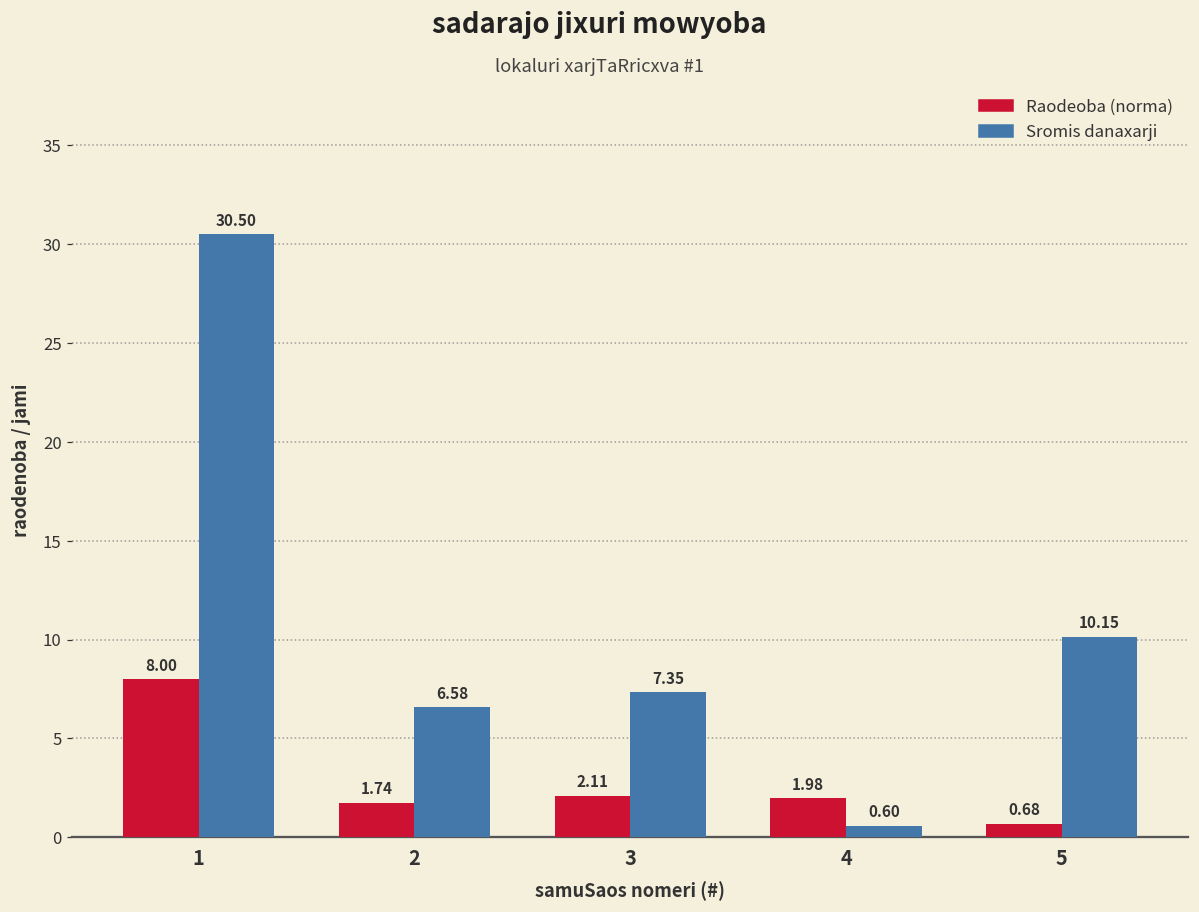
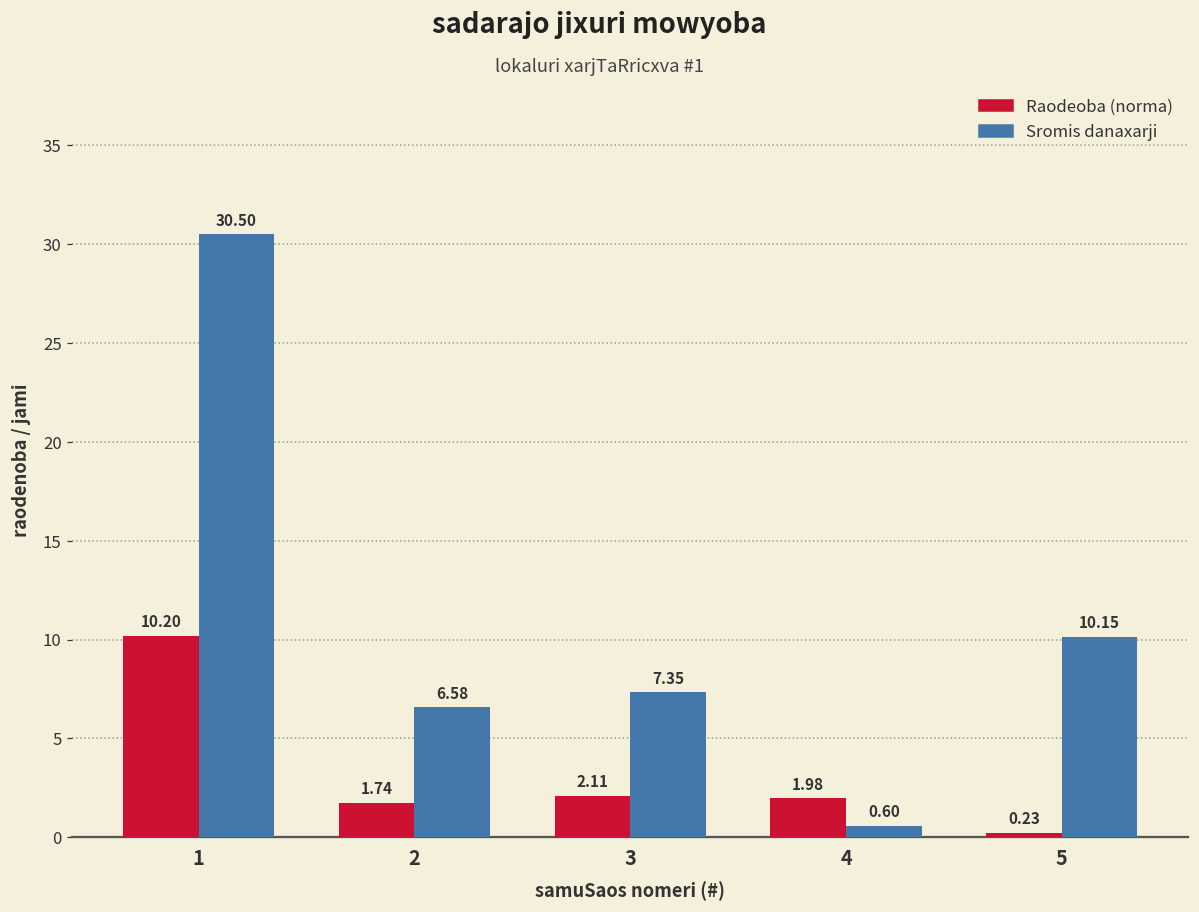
  {
    "Raodeoba (norma)": {
-     "1": 8.00,
+     "1": 10.20,
      "2": 1.74,
      "3": 2.11,
      "4": 1.98,
-     "5": 0.68
+     "5": 0.23
    },
    "Sromis danaxarji": {
      "1": 30.50,
      "2": 6.58,
      "3": 7.35,
      "4": 0.60,
      "5": 10.15
    }
  }
